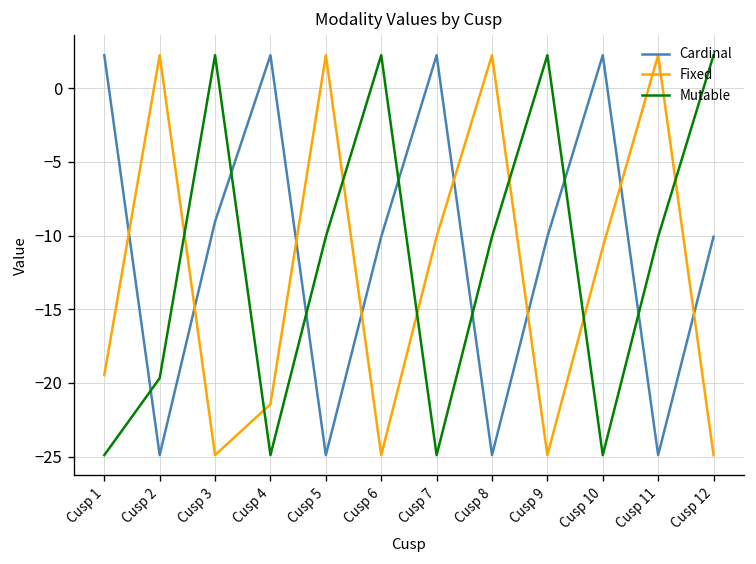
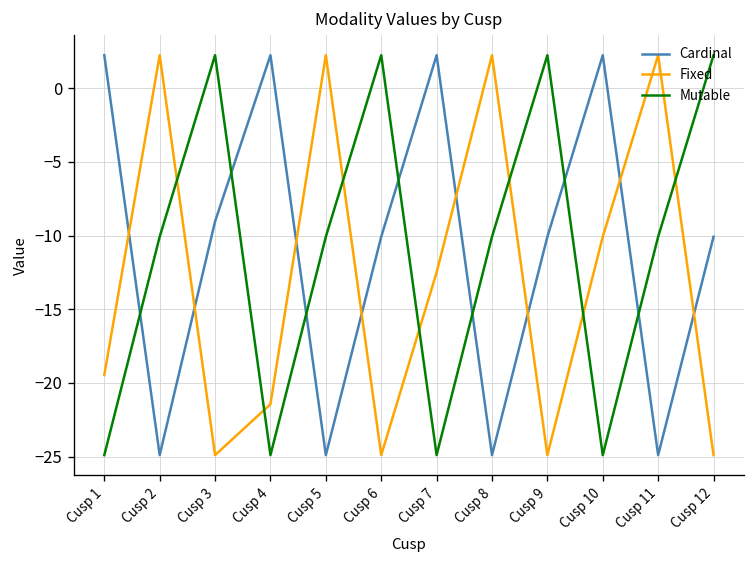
  {
    "Cardinal": {
      "Cusp 1": 2.2,
      "Cusp 2": -24.9,
      "Cusp 3": -9.0,
      "Cusp 4": 2.2,
      "Cusp 5": -24.9,
      "Cusp 6": -10.1,
      "Cusp 7": 2.2,
      "Cusp 8": -24.9,
      "Cusp 9": -10.1,
      "Cusp 10": 2.2,
      "Cusp 11": -24.9,
      "Cusp 12": -10.1
    },
    "Fixed": {
      "Cusp 1": -19.5,
      "Cusp 2": 2.2,
      "Cusp 3": -24.9,
      "Cusp 4": -21.4,
      "Cusp 5": 2.2,
      "Cusp 6": -24.9,
-     "Cusp 7": -10.1,
+     "Cusp 7": -12.5,
      "Cusp 8": 2.2,
      "Cusp 9": -24.9,
-     "Cusp 10": -10.8,
+     "Cusp 10": -10.1,
      "Cusp 11": 2.2,
      "Cusp 12": -24.9
    },
    "Mutable": {
      "Cusp 1": -24.9,
-     "Cusp 2": -19.7,
+     "Cusp 2": -10.1,
      "Cusp 3": 2.2,
      "Cusp 4": -24.9,
      "Cusp 5": -10.1,
      "Cusp 6": 2.2,
      "Cusp 7": -24.9,
      "Cusp 8": -10.1,
      "Cusp 9": 2.2,
      "Cusp 10": -24.9,
      "Cusp 11": -10.1,
      "Cusp 12": 2.2
    }
  }
